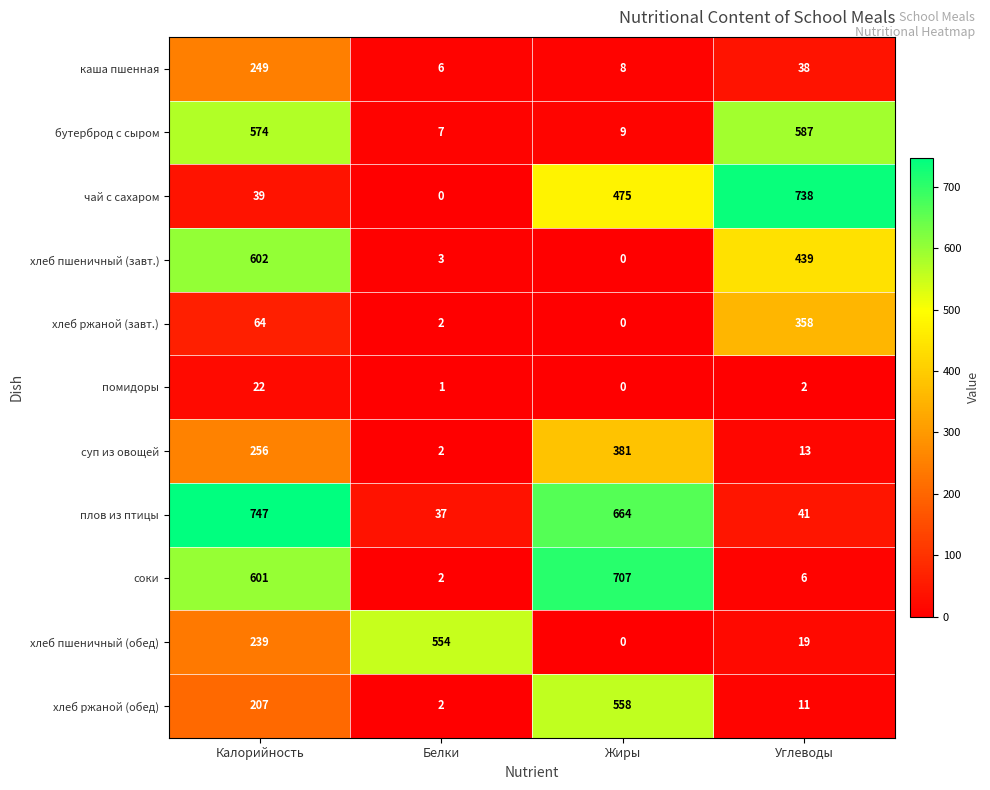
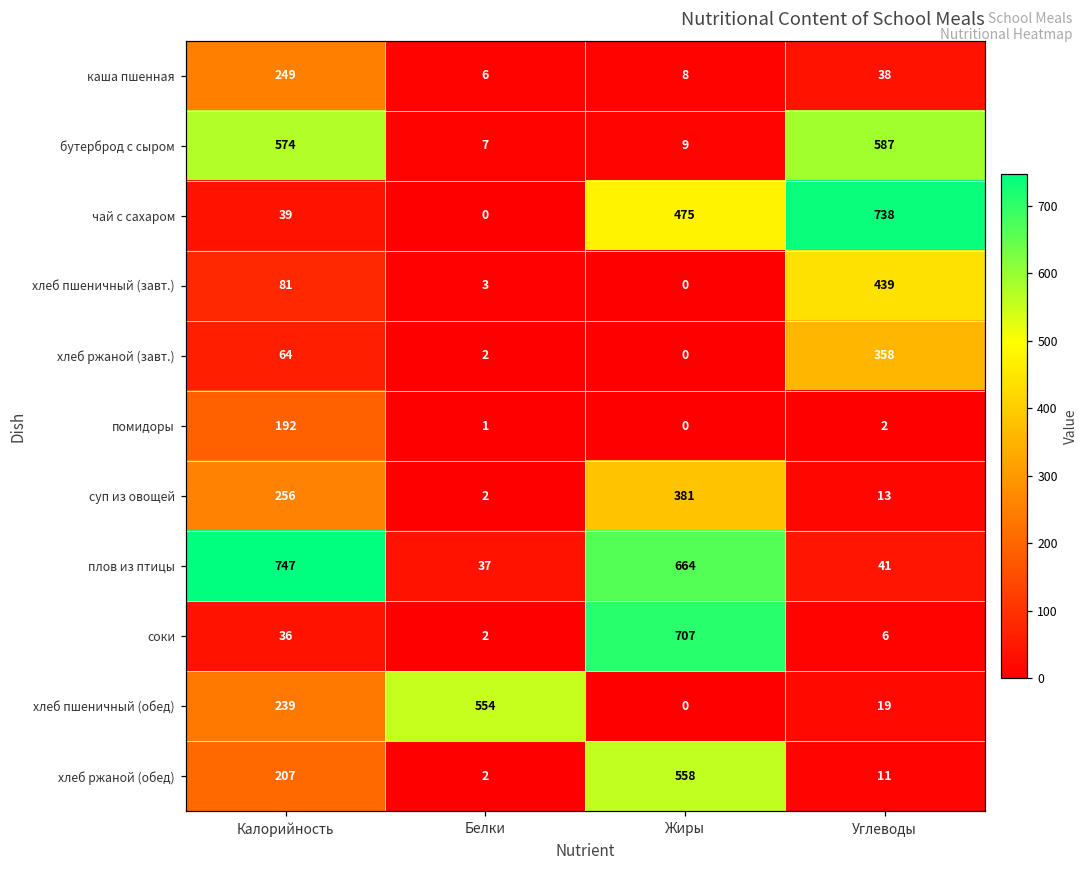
  {
    "каша пшенная": {
      "Калорийность": 249,
      "Белки": 6,
      "Жиры": 8,
      "Углеводы": 38
    },
    "бутерброд с сыром": {
      "Калорийность": 574,
      "Белки": 7,
      "Жиры": 9,
      "Углеводы": 587
    },
    "чай с сахаром": {
      "Калорийность": 39,
      "Белки": 0,
      "Жиры": 475,
      "Углеводы": 738
    },
    "хлеб пшеничный (завт.)": {
-     "Калорийность": 602,
+     "Калорийность": 81,
      "Белки": 3,
      "Жиры": 0,
      "Углеводы": 439
    },
    "хлеб ржаной (завт.)": {
      "Калорийность": 64,
      "Белки": 2,
      "Жиры": 0,
      "Углеводы": 358
    },
    "помидоры": {
-     "Калорийность": 22,
+     "Калорийность": 192,
      "Белки": 1,
      "Жиры": 0,
      "Углеводы": 2
    },
    "суп из овощей": {
      "Калорийность": 256,
      "Белки": 2,
      "Жиры": 381,
      "Углеводы": 13
    },
    "плов из птицы": {
      "Калорийность": 747,
      "Белки": 37,
      "Жиры": 664,
      "Углеводы": 41
    },
    "соки": {
-     "Калорийность": 601,
+     "Калорийность": 36,
      "Белки": 2,
      "Жиры": 707,
      "Углеводы": 6
    },
    "хлеб пшеничный (обед)": {
      "Калорийность": 239,
      "Белки": 554,
      "Жиры": 0,
      "Углеводы": 19
    },
    "хлеб ржаной (обед)": {
      "Калорийность": 207,
      "Белки": 2,
      "Жиры": 558,
      "Углеводы": 11
    }
  }
